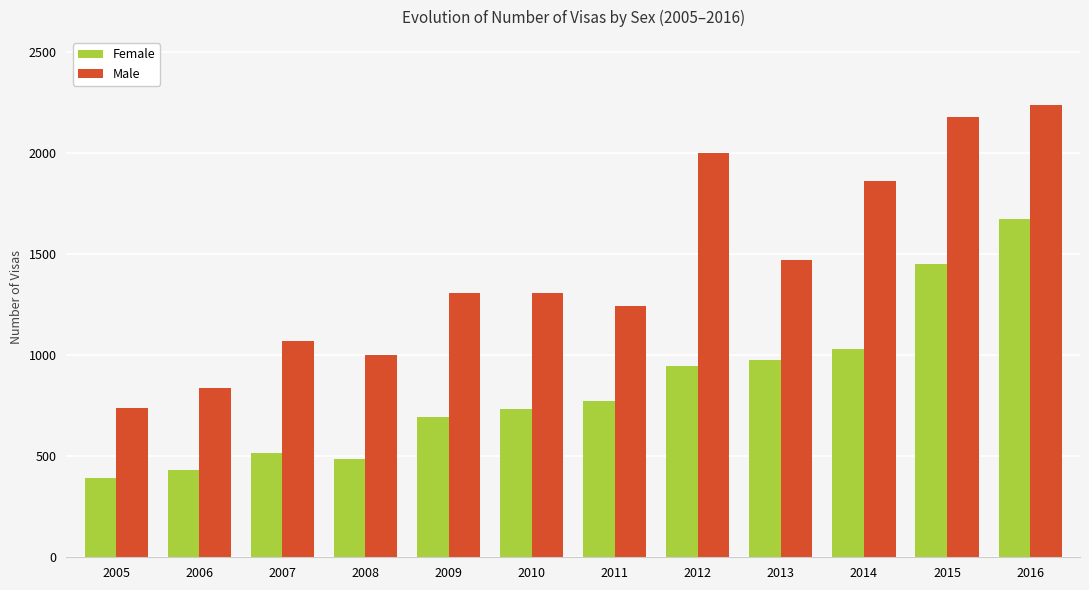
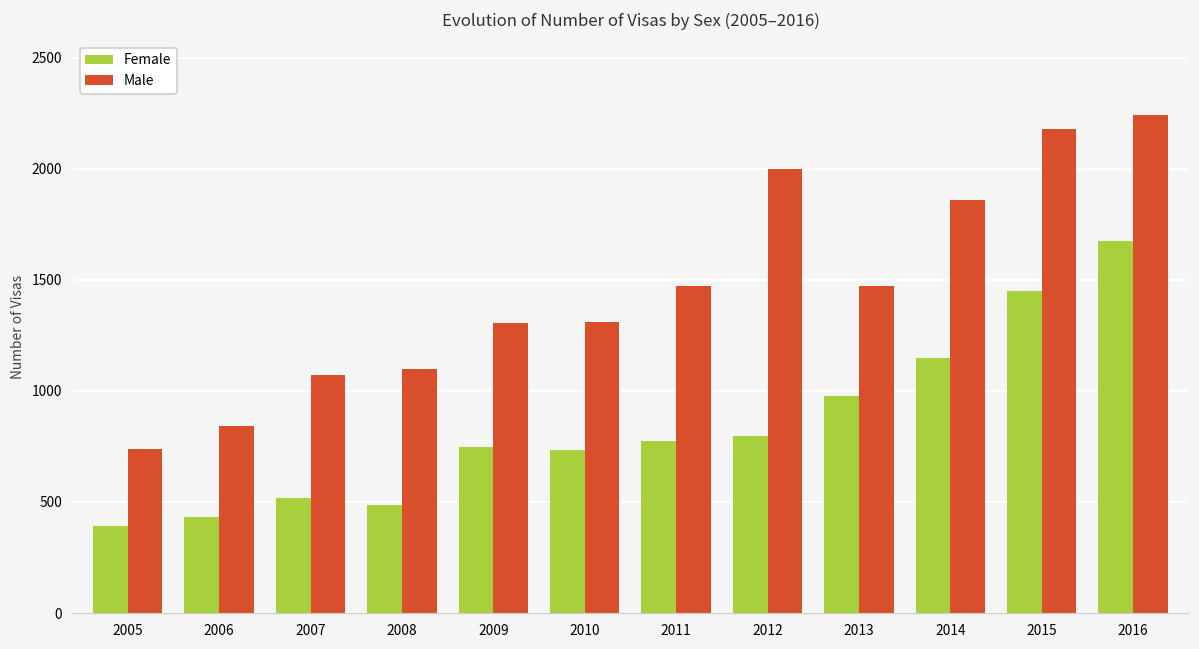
  {
    "Female": {
      "2005": 390,
      "2006": 430,
      "2007": 520,
      "2008": 490,
-     "2009": 690,
+     "2009": 750,
      "2010": 730,
      "2011": 770,
-     "2012": 950,
+     "2012": 800,
      "2013": 980,
-     "2014": 1030,
+     "2014": 1150,
      "2015": 1450,
      "2016": 1670
    },
    "Male": {
      "2005": 740,
      "2006": 840,
      "2007": 1070,
-     "2008": 1000,
+     "2008": 1100,
      "2009": 1310,
      "2010": 1310,
-     "2011": 1250,
+     "2011": 1470,
      "2012": 2000,
      "2013": 1470,
      "2014": 1860,
      "2015": 2180,
      "2016": 2240
    }
  }
